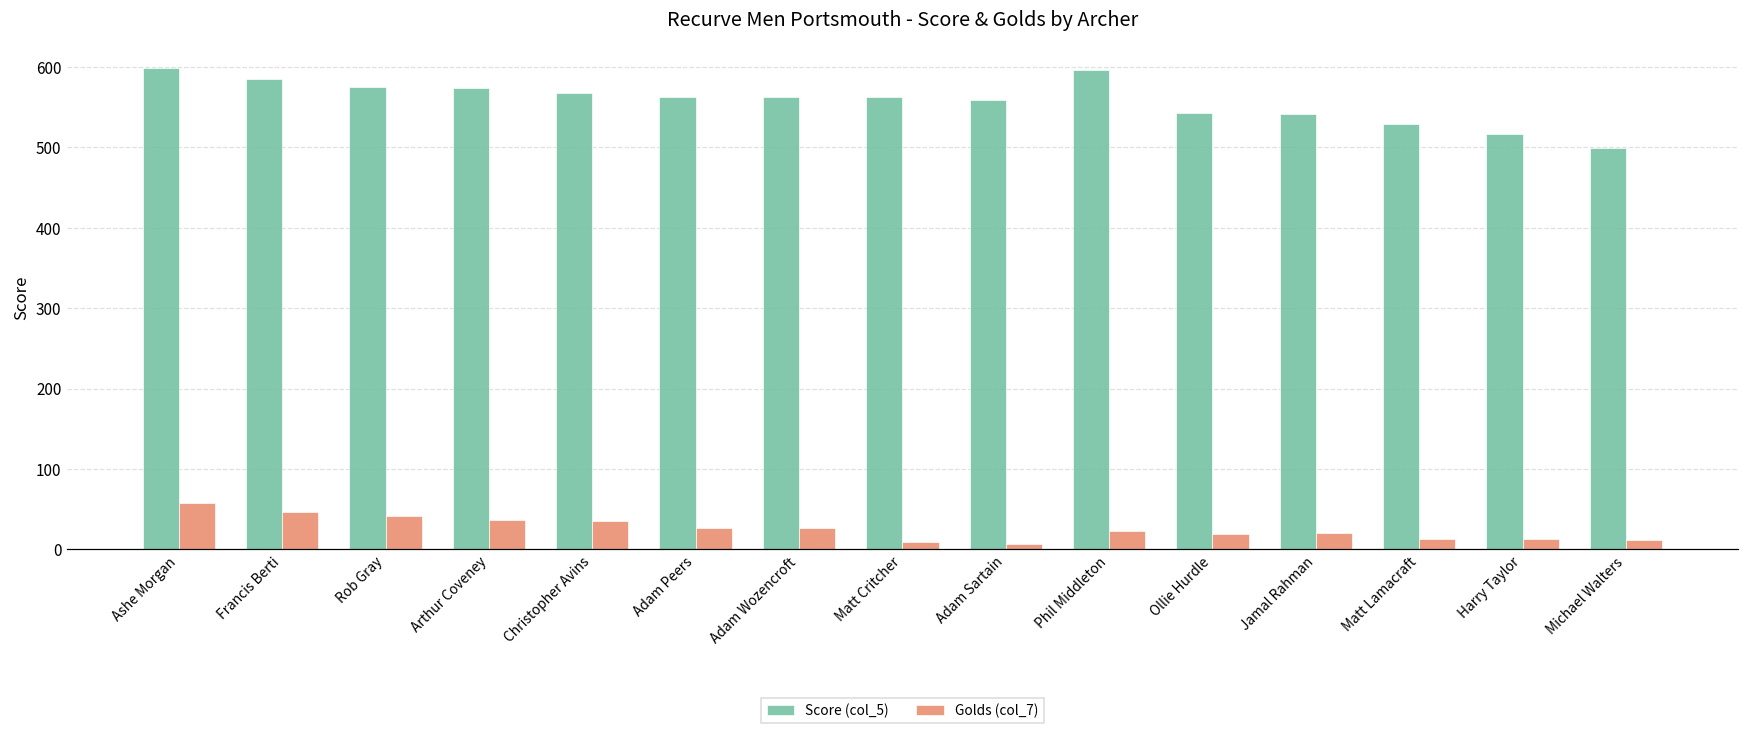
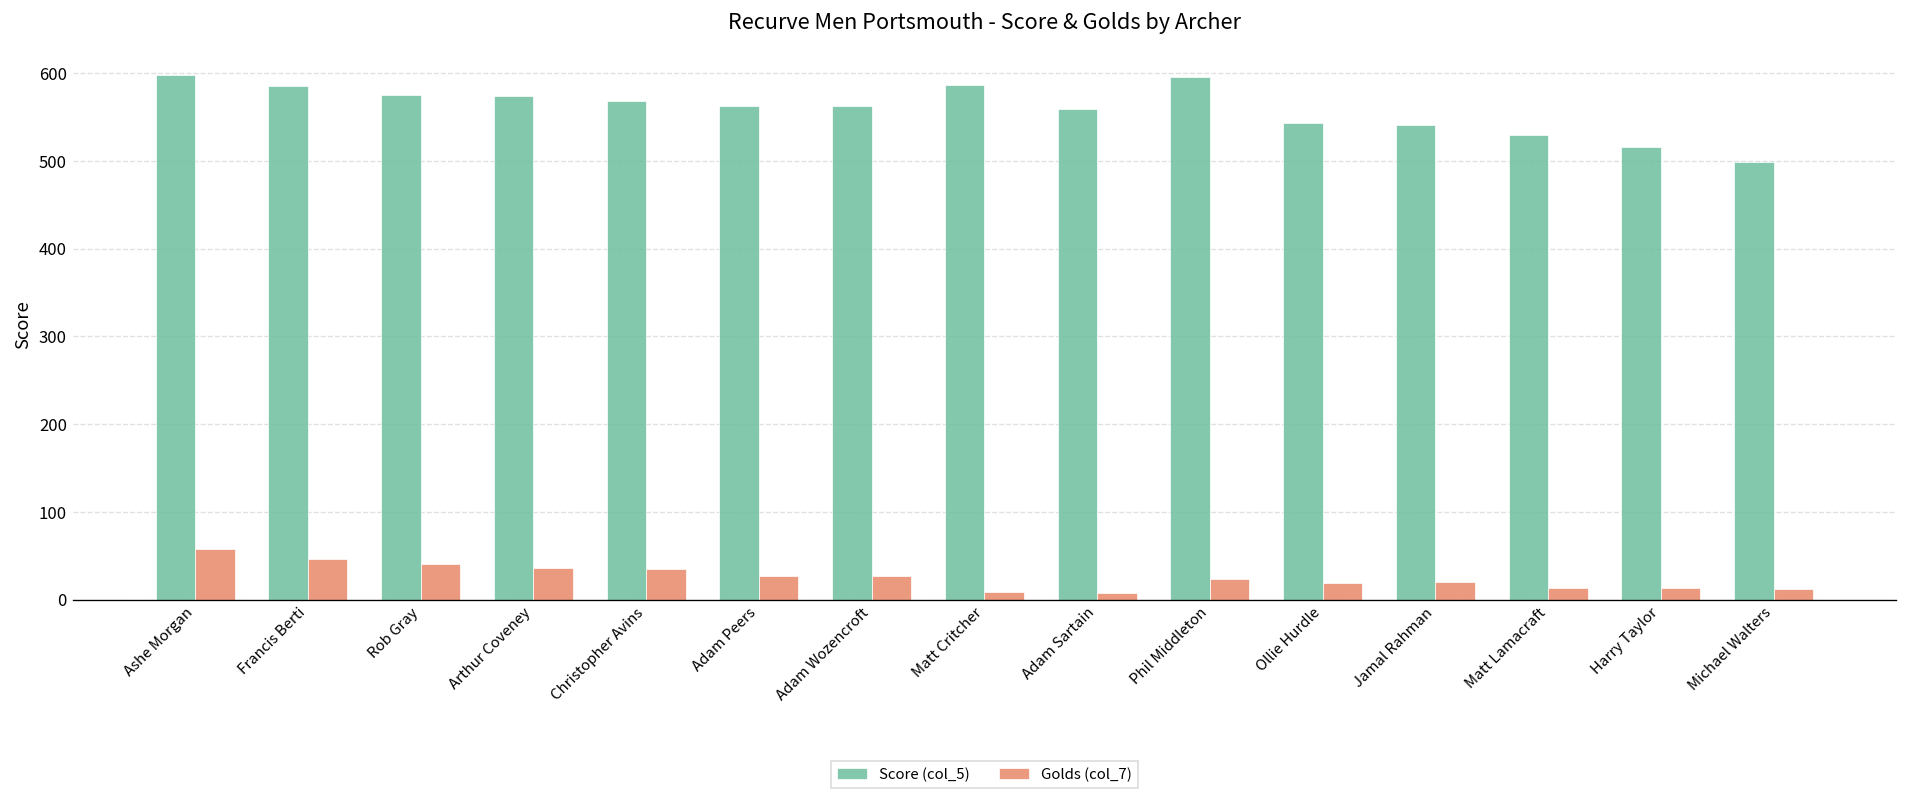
  {
    "Score (col_5)": {
      "Ashe Morgan": 600,
      "Francis Berti": 590,
      "Rob Gray": 580,
      "Arthur Coveney": 570,
      "Christopher Avins": 570,
      "Adam Peers": 560,
      "Adam Wozencroft": 560,
-     "Matt Critcher": 560,
+     "Matt Critcher": 590,
      "Adam Sartain": 560,
      "Phil Middleton": 600,
      "Ollie Hurdle": 540,
      "Jamal Rahman": 540,
      "Matt Lamacraft": 530,
      "Harry Taylor": 520,
      "Michael Walters": 500
    },
    "Golds (col_7)": {
      "Ashe Morgan": 60,
      "Francis Berti": 50,
      "Rob Gray": 40,
      "Arthur Coveney": 40,
      "Christopher Avins": 40,
      "Adam Peers": 30,
      "Adam Wozencroft": 30,
      "Matt Critcher": 10,
      "Adam Sartain": 10,
      "Phil Middleton": 20,
      "Ollie Hurdle": 20,
      "Jamal Rahman": 20,
      "Matt Lamacraft": 10,
      "Harry Taylor": 10,
      "Michael Walters": 10
    }
  }
